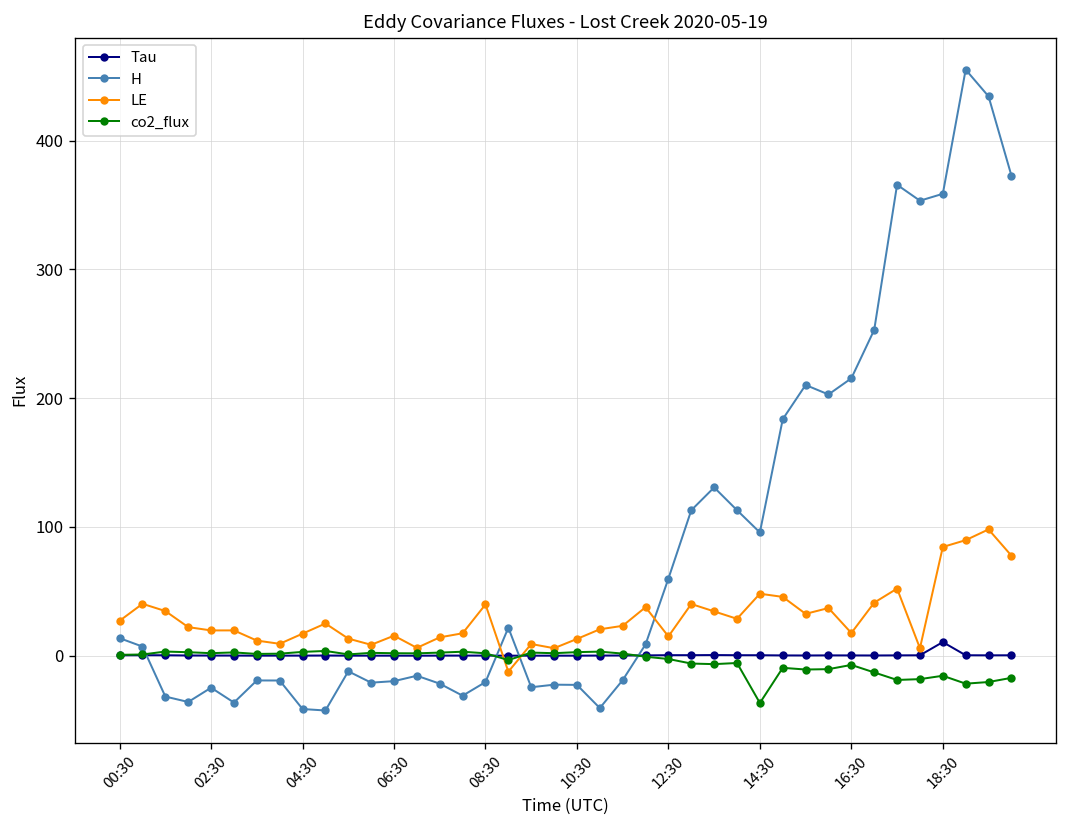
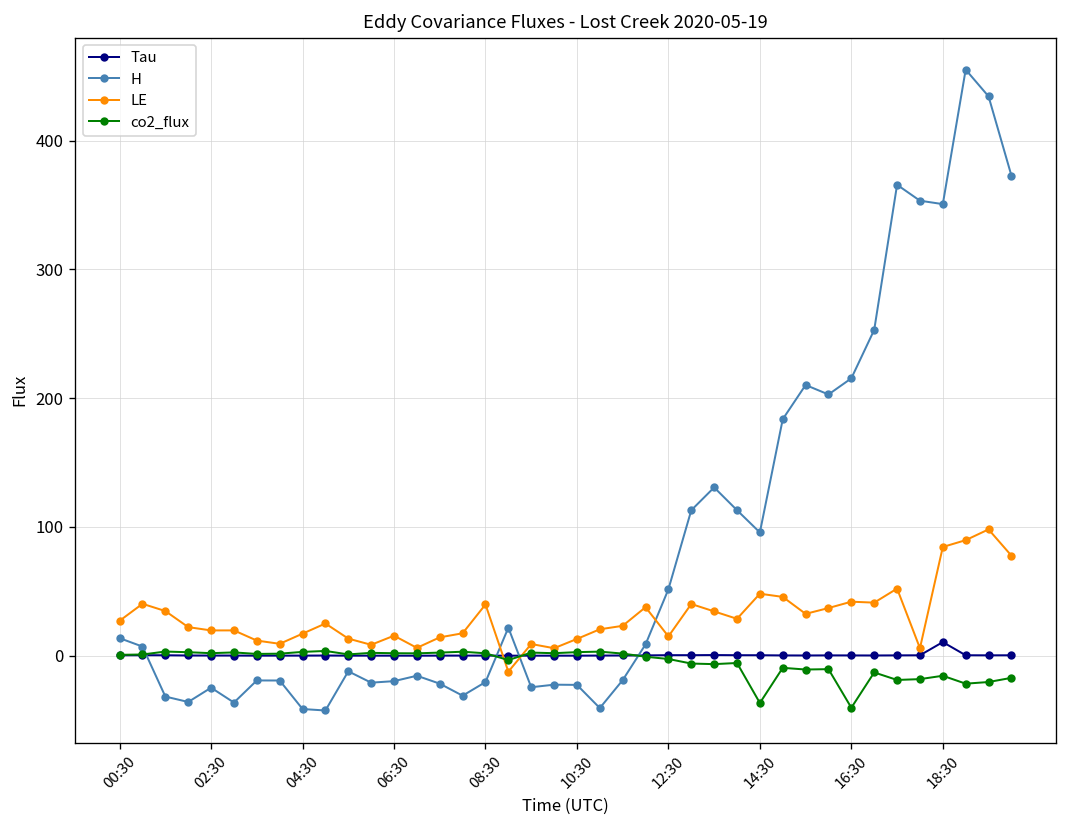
  {
    "Tau": {
      "04:30": 0,
      "10:30": 0,
      "12:30": 0,
      "14:30": 0,
      "16:30": 0,
      "18:30": 11
    },
    "H": {
      "00:30": 14,
      "02:30": -25,
      "04:30": -41,
      "06:30": -20,
      "08:30": -20,
      "10:30": -23,
-     "12:30": 60,
+     "12:30": 52,
      "14:30": 96,
      "16:30": 215,
-     "18:30": 359
+     "18:30": 351
    },
    "LE": {
      "00:30": 27,
      "02:30": 20,
      "04:30": 17,
      "06:30": 16,
      "08:30": 40,
      "10:30": 13,
      "12:30": 15,
      "14:30": 48,
-     "16:30": 18,
+     "16:30": 42,
      "18:30": 84
    },
    "co2_flux": {
      "04:30": 3,
      "10:30": 3,
      "12:30": -3,
      "14:30": -37,
-     "16:30": -7,
+     "16:30": -40,
      "18:30": -16
    }
  }
